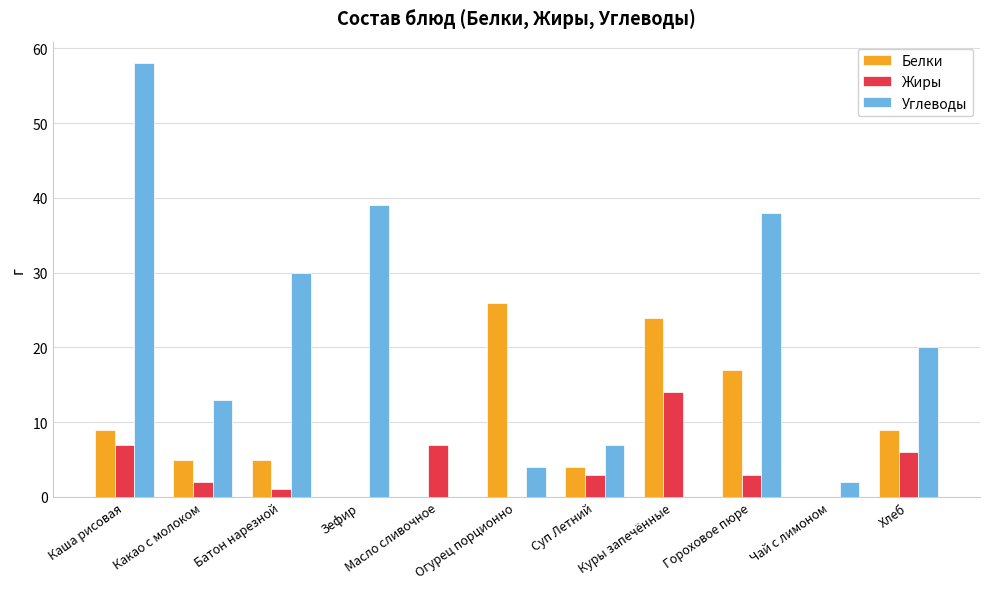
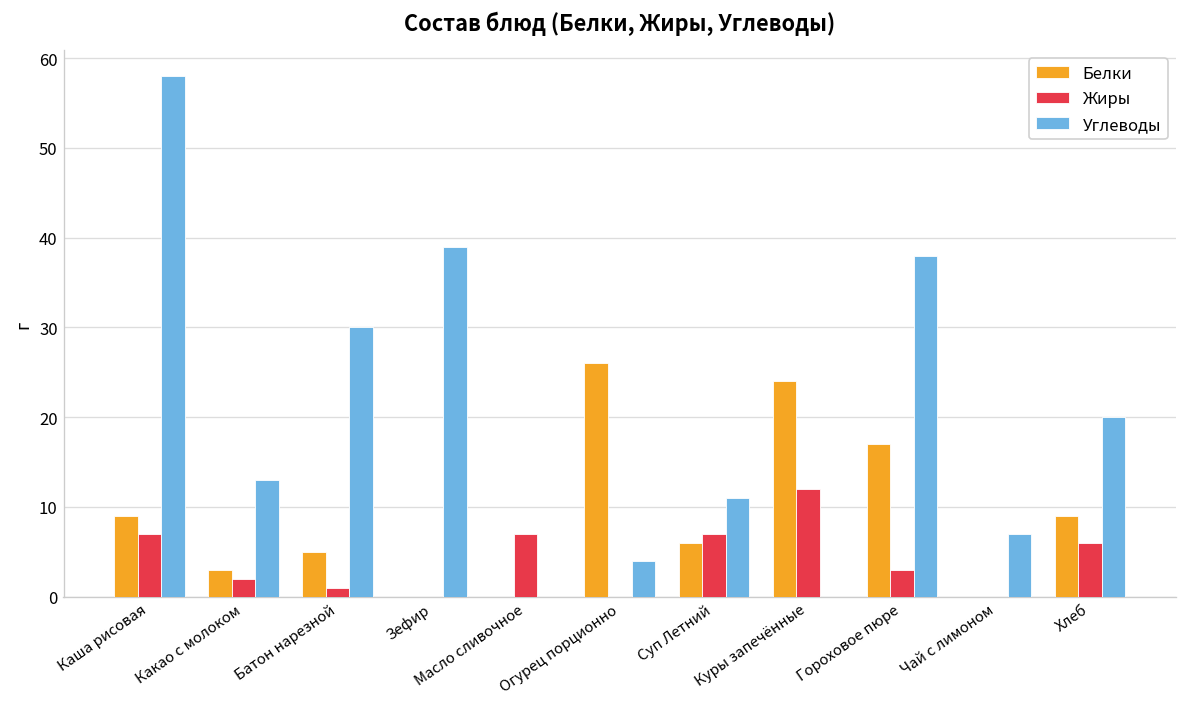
  {
    "Белки": {
      "Каша рисовая": 9,
-     "Какао с молоком": 5,
+     "Какао с молоком": 3,
      "Батон нарезной": 5,
      "Зефир": 0,
      "Масло сливочное": 0,
      "Огурец порционно": 26,
-     "Суп Летний": 4,
+     "Суп Летний": 6,
      "Куры запечённые": 24,
      "Гороховое пюре": 17,
      "Чай с лимоном": 0,
      "Хлеб": 9
    },
    "Жиры": {
      "Каша рисовая": 7,
      "Какао с молоком": 2,
      "Батон нарезной": 1,
      "Зефир": 0,
      "Масло сливочное": 7,
      "Огурец порционно": 0,
-     "Суп Летний": 3,
-     "Куры запечённые": 14,
+     "Суп Летний": 7,
+     "Куры запечённые": 12,
      "Гороховое пюре": 3,
      "Чай с лимоном": 0,
      "Хлеб": 6
    },
    "Углеводы": {
      "Каша рисовая": 58,
      "Какао с молоком": 13,
      "Батон нарезной": 30,
      "Зефир": 39,
      "Масло сливочное": 0,
      "Огурец порционно": 4,
-     "Суп Летний": 7,
+     "Суп Летний": 11,
      "Куры запечённые": 0,
      "Гороховое пюре": 38,
-     "Чай с лимоном": 2,
+     "Чай с лимоном": 7,
      "Хлеб": 20
    }
  }
